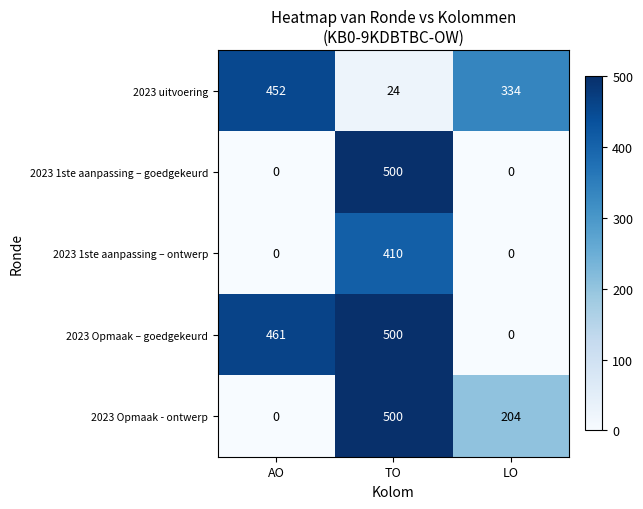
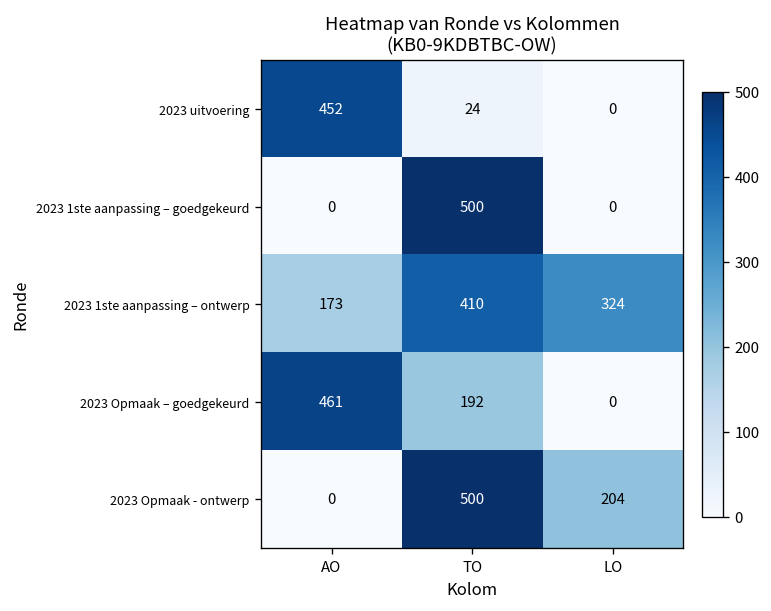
  {
    "2023 uitvoering": {
      "AO": 452,
      "TO": 24,
-     "LO": 334
+     "LO": 0
    },
    "2023 1ste aanpassing – goedgekeurd": {
      "AO": 0,
      "TO": 500,
      "LO": 0
    },
    "2023 1ste aanpassing – ontwerp": {
-     "AO": 0,
+     "AO": 173,
      "TO": 410,
-     "LO": 0
+     "LO": 324
    },
    "2023 Opmaak – goedgekeurd": {
      "AO": 461,
-     "TO": 500,
+     "TO": 192,
      "LO": 0
    },
    "2023 Opmaak - ontwerp": {
      "AO": 0,
      "TO": 500,
      "LO": 204
    }
  }
